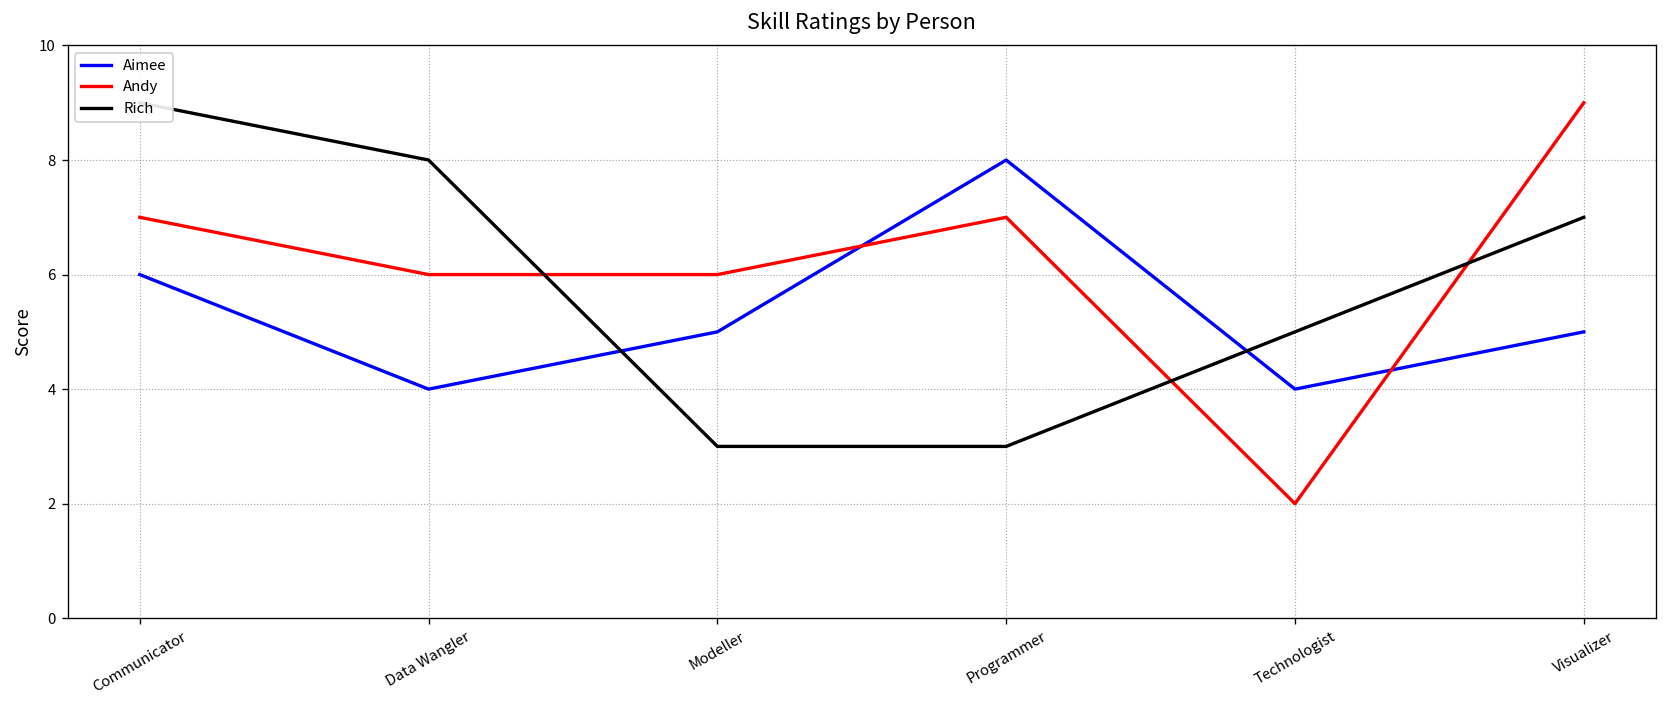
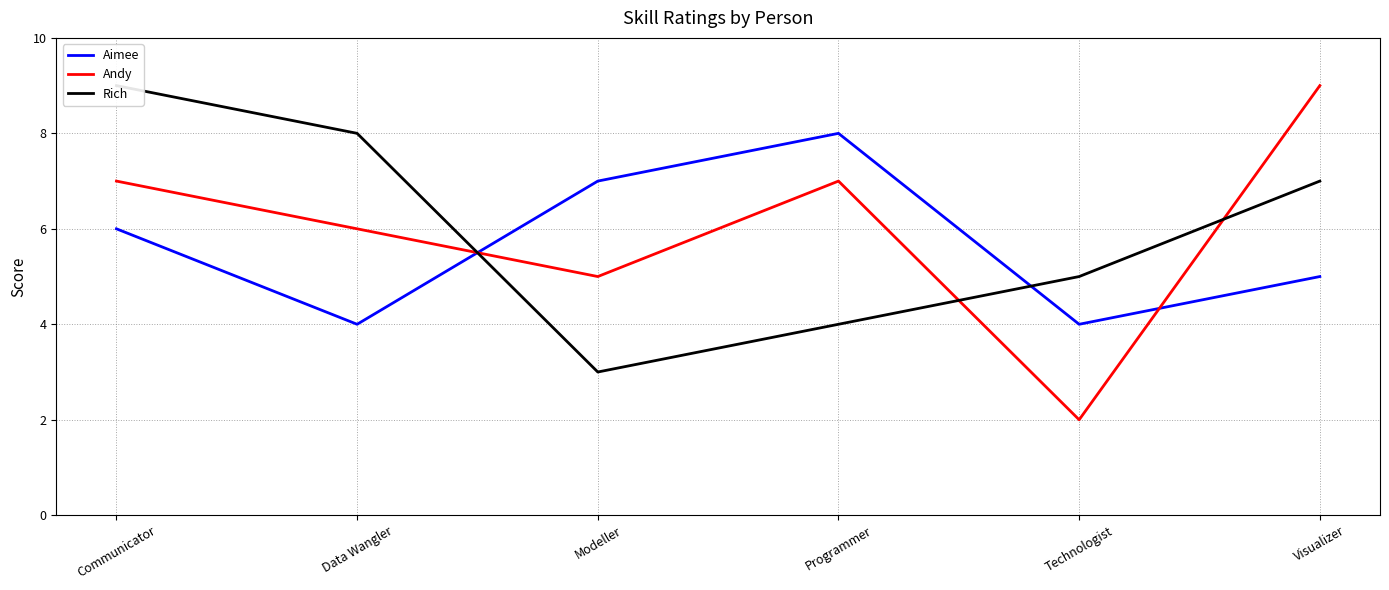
  {
    "Aimee": {
      "Communicator": 6,
      "Data Wangler": 4,
-     "Modeller": 5,
+     "Modeller": 7,
      "Programmer": 8,
      "Technologist": 4,
      "Visualizer": 5
    },
    "Andy": {
      "Communicator": 7,
      "Data Wangler": 6,
-     "Modeller": 6,
+     "Modeller": 5,
      "Programmer": 7,
      "Technologist": 2,
      "Visualizer": 9
    },
    "Rich": {
      "Data Wangler": 8,
      "Modeller": 3,
-     "Programmer": 3,
+     "Programmer": 4,
      "Technologist": 5,
      "Visualizer": 7
    }
  }
